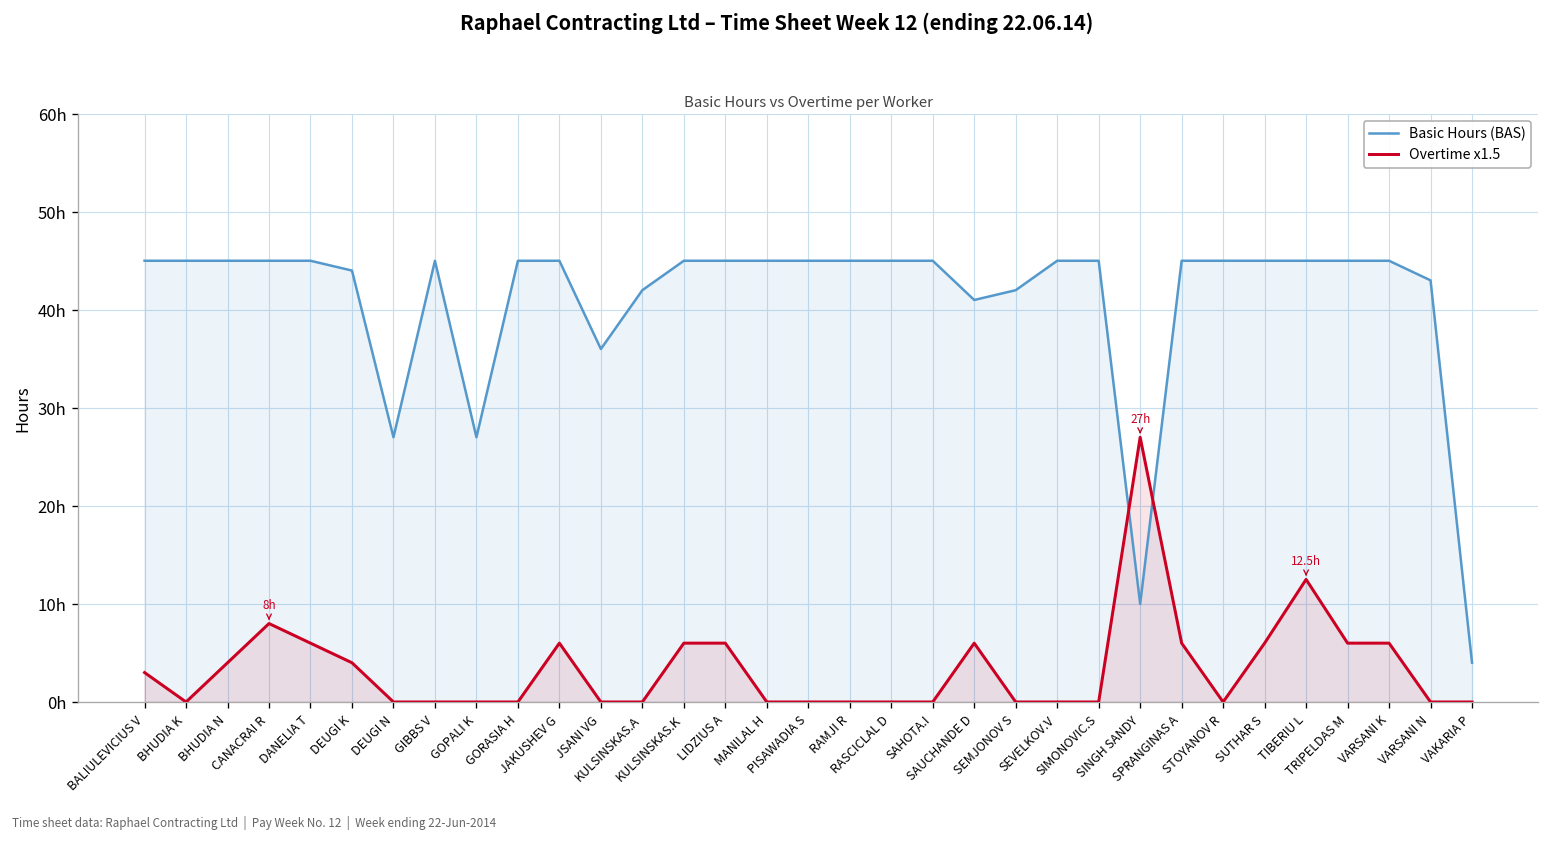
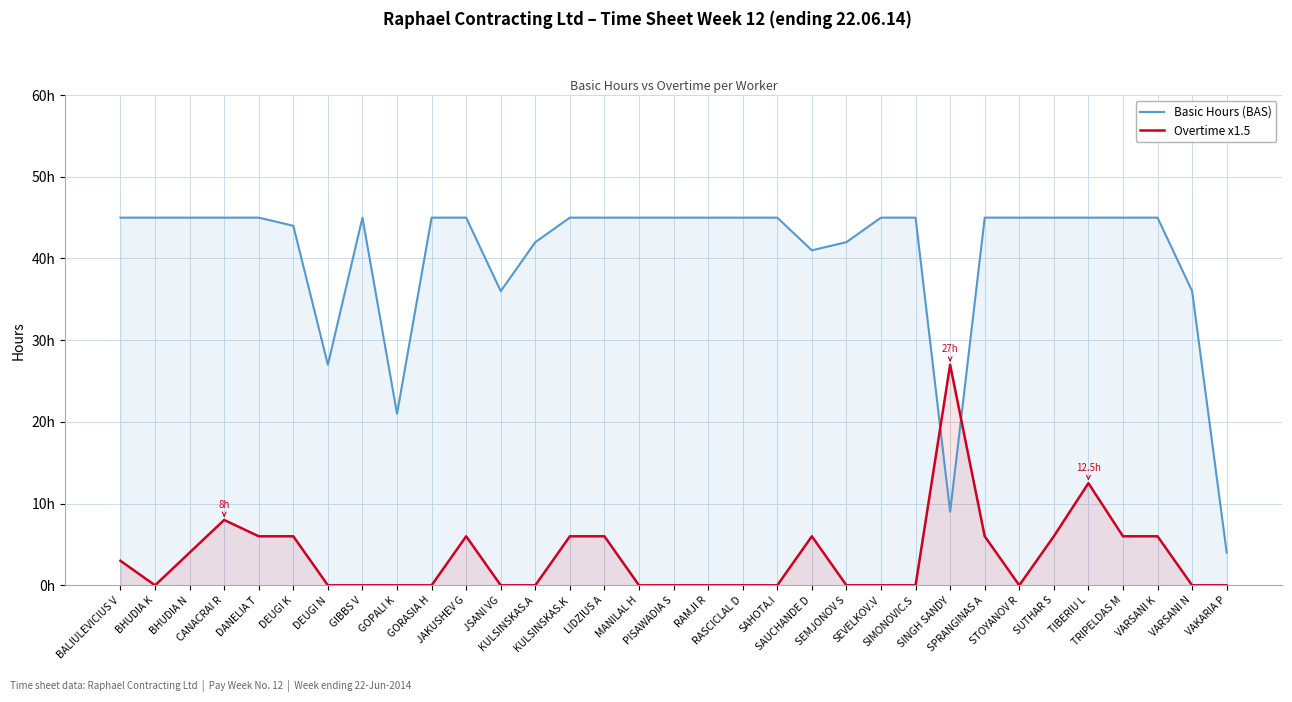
  {
    "Basic Hours (BAS)": {
      "BALIULEVICIUS V": "45h",
      "BHUDIA K": "45h",
      "BHUDIA N": "45h",
      "CANACRAI R": "45h",
      "DANELIA T": "45h",
      "DEUGI K": "44h",
      "DEUGI N": "27h",
      "GIBBS V": "45h",
-     "GOPALI K": "27h",
+     "GOPALI K": "21h",
      "GORASIA H": "45h",
      "JAKUSHEV G": "45h",
      "JSANI VG": "36h",
      "KULSINSKAS.A": "42h",
      "KULSINSKAS.K": "45h",
      "LIDZIUS A": "45h",
      "MANILAL H": "45h",
      "PISAWADIA S": "45h",
      "RAMJI R": "45h",
      "RASCICLAL D": "45h",
      "SAHOTA.I": "45h",
      "SAUCHANDE D": "41h",
      "SEMJONOV S": "42h",
      "SEVELKOV.V": "45h",
      "SIMONOVIC.S": "45h",
-     "SINGH SANDY": "10h",
+     "SINGH SANDY": "9h",
      "SPRANGINAS A": "45h",
      "STOYANOV R": "45h",
      "SUTHAR S": "45h",
      "TIBERIU L": "45h",
      "TRIPELDAS M": "45h",
      "VARSANI K": "45h",
-     "VARSANI N": "43h",
+     "VARSANI N": "36h",
      "VAKARIA P": "4h"
    },
    "Overtime x1.5": {
      "BALIULEVICIUS V": "3h",
      "BHUDIA K": "0h",
      "BHUDIA N": "4h",
      "DANELIA T": "6h",
-     "DEUGI K": "4h",
+     "DEUGI K": "6h",
      "DEUGI N": "0h",
      "GIBBS V": "0h",
      "GOPALI K": "0h",
      "GORASIA H": "0h",
      "JAKUSHEV G": "6h",
      "JSANI VG": "0h",
      "KULSINSKAS.A": "0h",
      "KULSINSKAS.K": "6h",
      "LIDZIUS A": "6h",
      "MANILAL H": "0h",
      "PISAWADIA S": "0h",
      "RAMJI R": "0h",
      "RASCICLAL D": "0h",
      "SAHOTA.I": "0h",
      "SAUCHANDE D": "6h",
      "SEMJONOV S": "0h",
      "SEVELKOV.V": "0h",
      "SIMONOVIC.S": "0h",
      "SPRANGINAS A": "6h",
      "STOYANOV R": "0h",
      "SUTHAR S": "6h",
      "TRIPELDAS M": "6h",
      "VARSANI K": "6h",
      "VARSANI N": "0h",
      "VAKARIA P": "0h"
    }
  }
